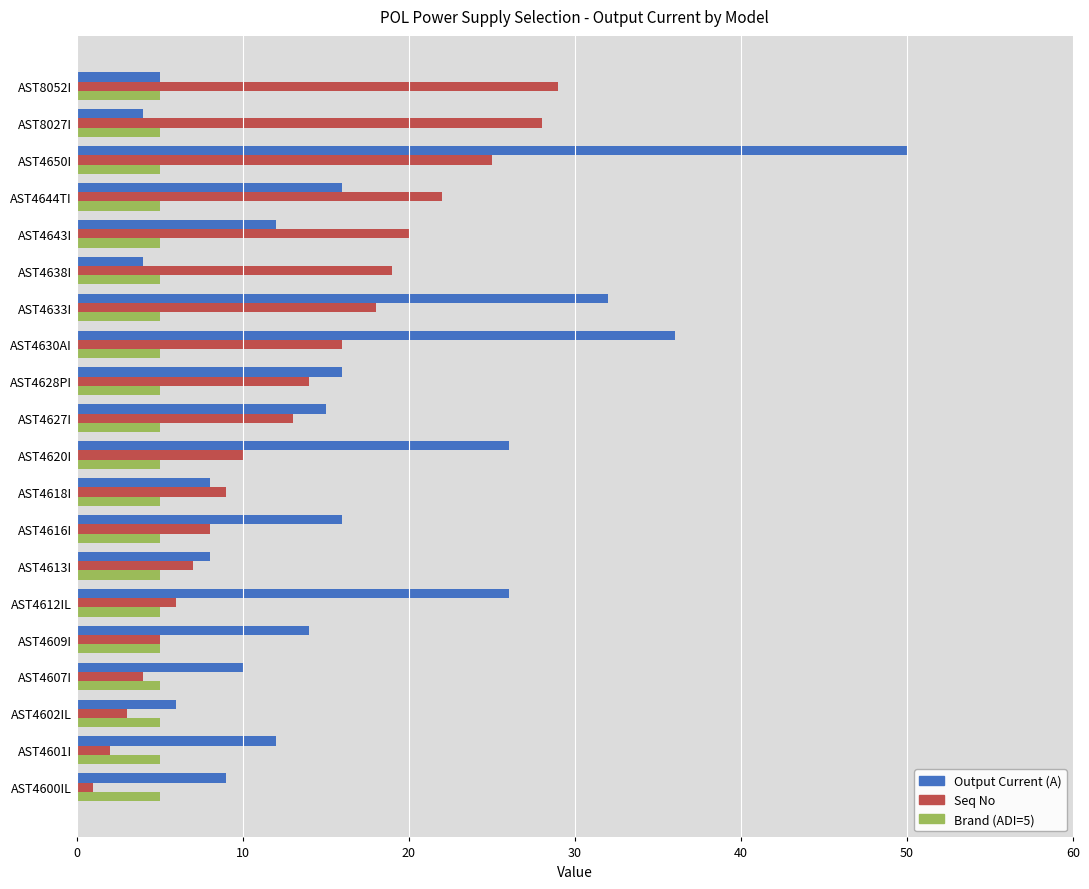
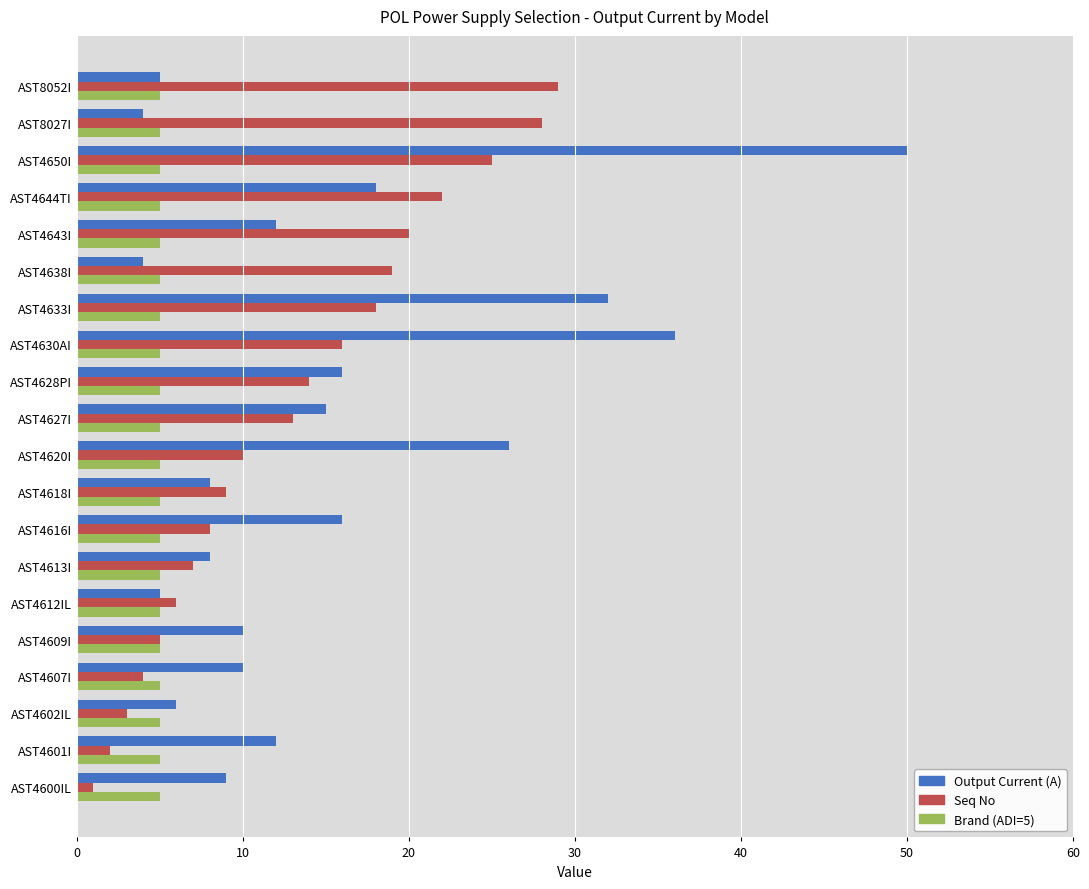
  {
    "Output Current (A)": {
      "AST8052I": 5,
      "AST8027I": 4,
      "AST4650I": 50,
-     "AST4644TI": 16,
+     "AST4644TI": 18,
      "AST4643I": 12,
      "AST4638I": 4,
      "AST4633I": 32,
      "AST4630AI": 36,
      "AST4628PI": 16,
      "AST4627I": 15,
      "AST4620I": 26,
      "AST4618I": 8,
      "AST4616I": 16,
      "AST4613I": 8,
-     "AST4612IL": 26,
-     "AST4609I": 14,
+     "AST4612IL": 5,
+     "AST4609I": 10,
      "AST4607I": 10,
      "AST4602IL": 6,
      "AST4601I": 12,
      "AST4600IL": 9
    },
    "Seq No": {
      "AST8052I": 29,
      "AST8027I": 28,
      "AST4650I": 25,
      "AST4644TI": 22,
      "AST4643I": 20,
      "AST4638I": 19,
      "AST4633I": 18,
      "AST4630AI": 16,
      "AST4628PI": 14,
      "AST4627I": 13,
      "AST4620I": 10,
      "AST4618I": 9,
      "AST4616I": 8,
      "AST4613I": 7,
      "AST4612IL": 6,
      "AST4609I": 5,
      "AST4607I": 4,
      "AST4602IL": 3,
      "AST4601I": 2,
      "AST4600IL": 1
    },
    "Brand (ADI=5)": {
      "AST8052I": 5,
      "AST8027I": 5,
      "AST4650I": 5,
      "AST4644TI": 5,
      "AST4643I": 5,
      "AST4638I": 5,
      "AST4633I": 5,
      "AST4630AI": 5,
      "AST4628PI": 5,
      "AST4627I": 5,
      "AST4620I": 5,
      "AST4618I": 5,
      "AST4616I": 5,
      "AST4613I": 5,
      "AST4612IL": 5,
      "AST4609I": 5,
      "AST4607I": 5,
      "AST4602IL": 5,
      "AST4601I": 5,
      "AST4600IL": 5
    }
  }
